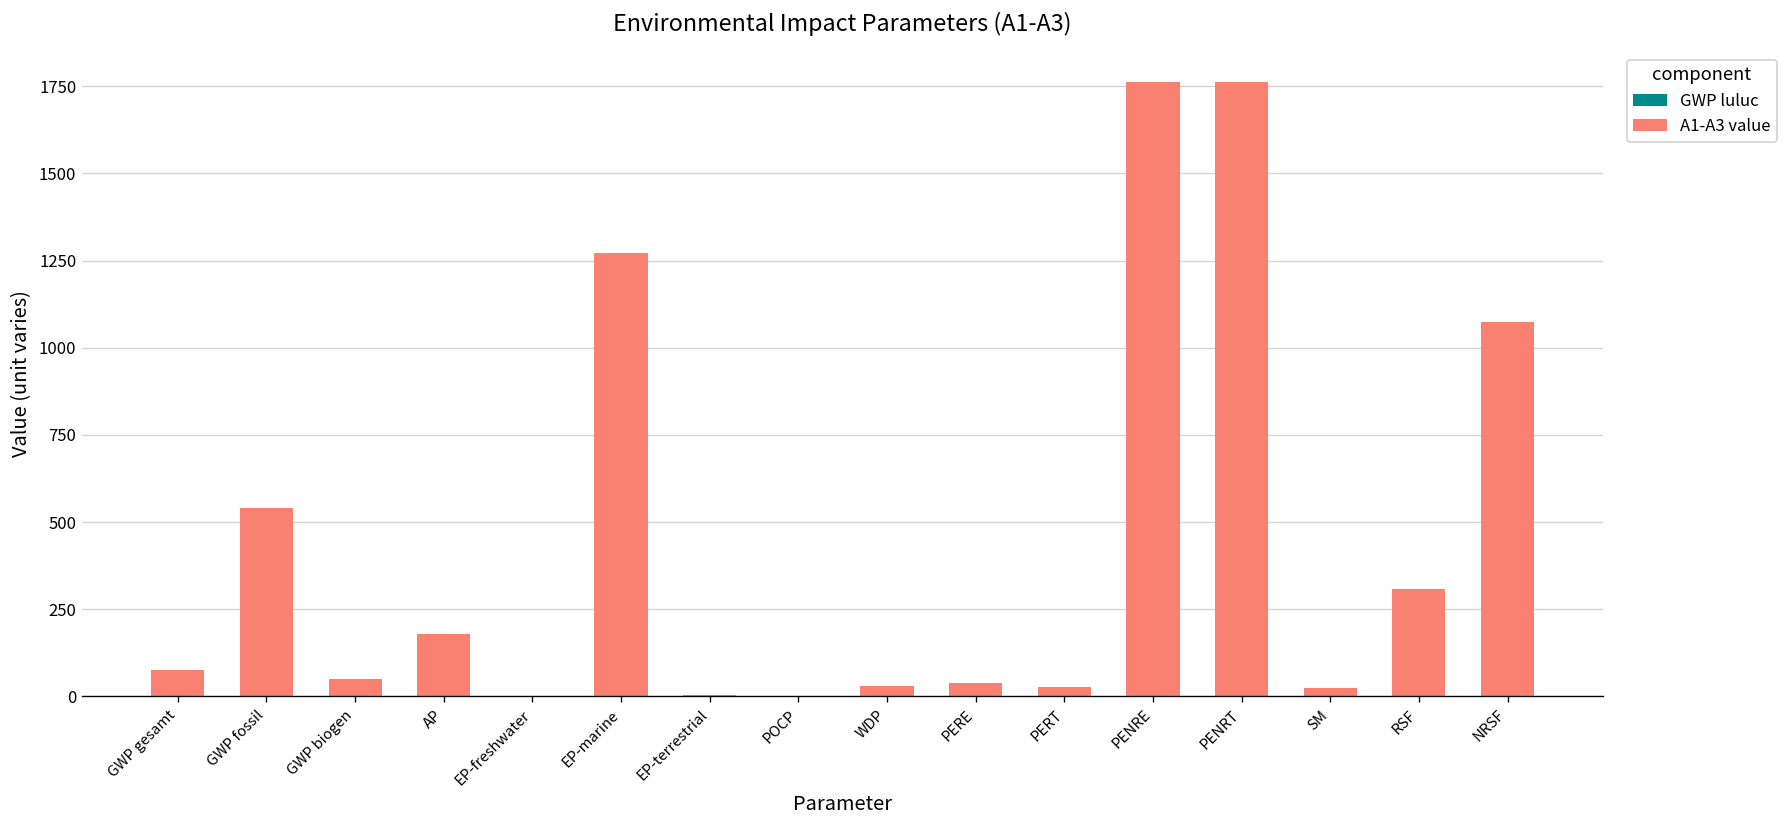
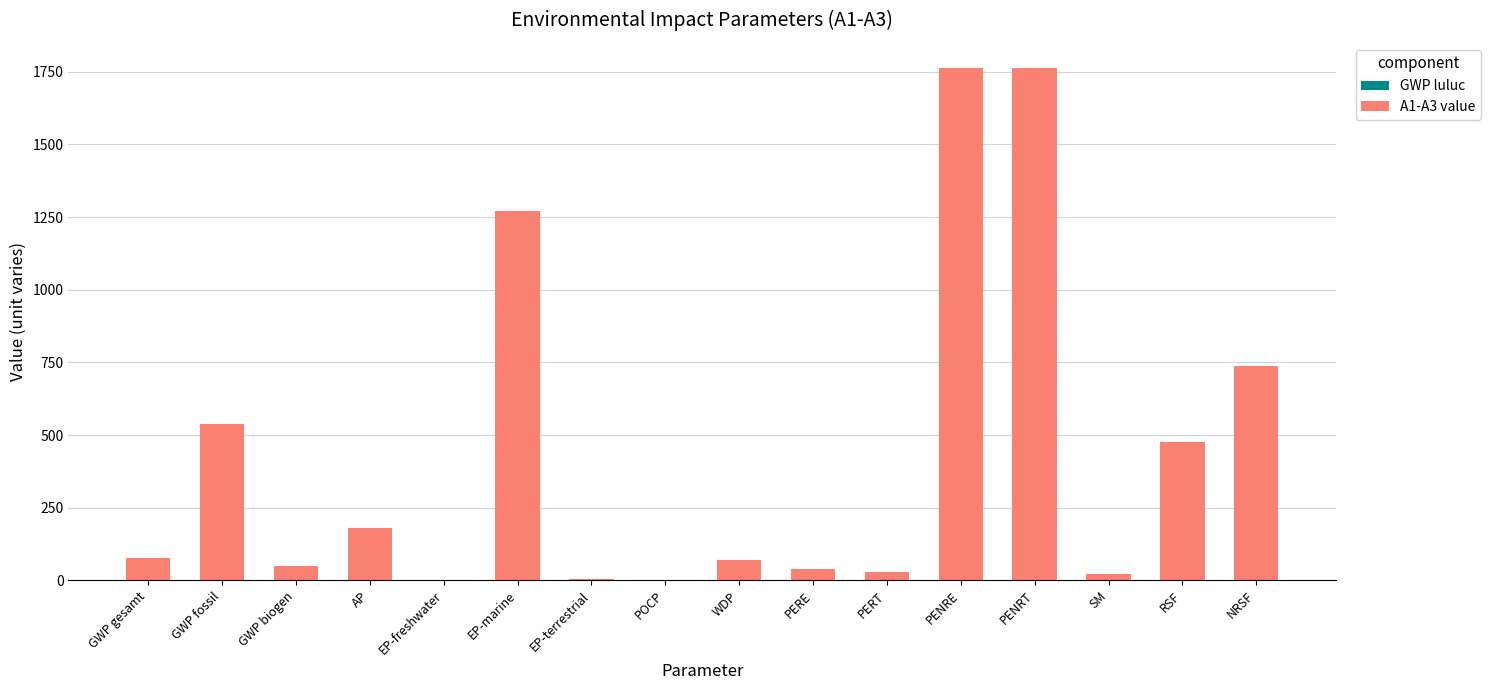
  {
    "GWP luluc": {
      "GWP fossil": 0,
      "GWP biogen": 0,
      "AP": 0,
      "EP-freshwater": 0,
      "EP-marine": 0,
      "EP-terrestrial": 0,
      "POCP": 0,
      "WDP": 0,
      "PERE": 0,
      "PERT": 0,
      "PENRE": 0,
      "PENRT": 0,
      "SM": 0,
      "RSF": 0,
      "NRSF": 0
    },
    "A1-A3 value": {
      "GWP gesamt": 80,
      "GWP fossil": 540,
      "GWP biogen": 50,
      "AP": 180,
      "EP-marine": 1270,
-     "WDP": 30,
+     "WDP": 70,
      "PERE": 40,
      "PERT": 30,
      "PENRE": 1760,
      "PENRT": 1760,
      "SM": 20,
-     "RSF": 310,
-     "NRSF": 1070
+     "RSF": 470,
+     "NRSF": 740
    }
  }
